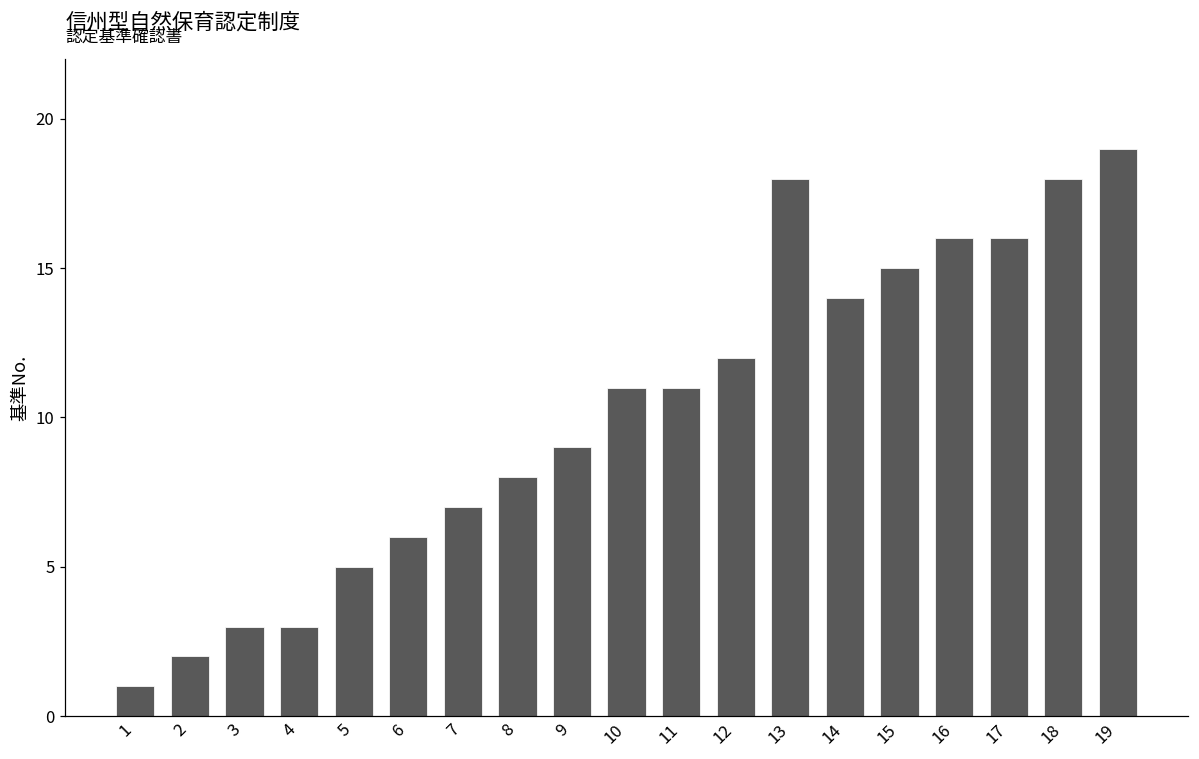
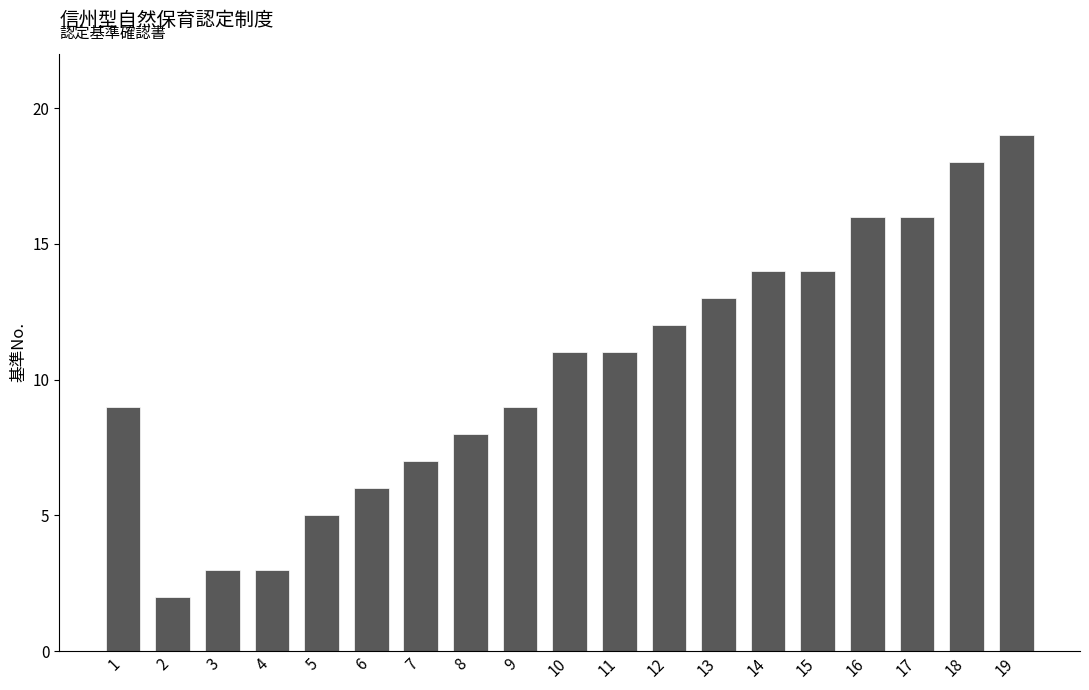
  {
-   "1": 1,
+   "1": 9,
    "2": 2,
    "3": 3,
    "4": 3,
    "5": 5,
    "6": 6,
    "7": 7,
    "8": 8,
    "9": 9,
    "10": 11,
    "11": 11,
    "12": 12,
-   "13": 18,
+   "13": 13,
    "14": 14,
-   "15": 15,
+   "15": 14,
    "16": 16,
    "17": 16,
    "18": 18,
    "19": 19
  }
